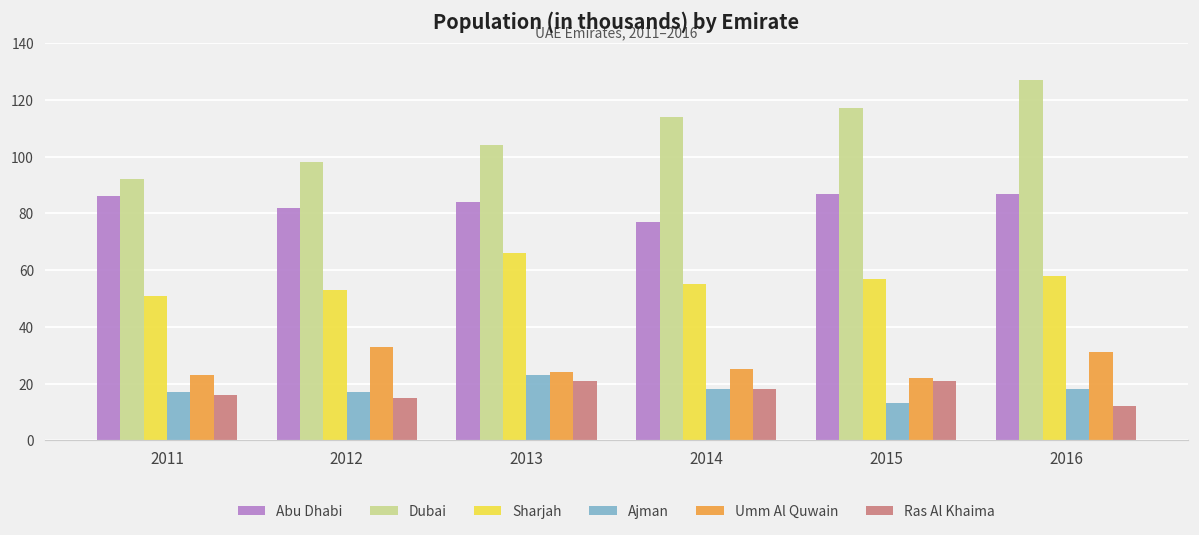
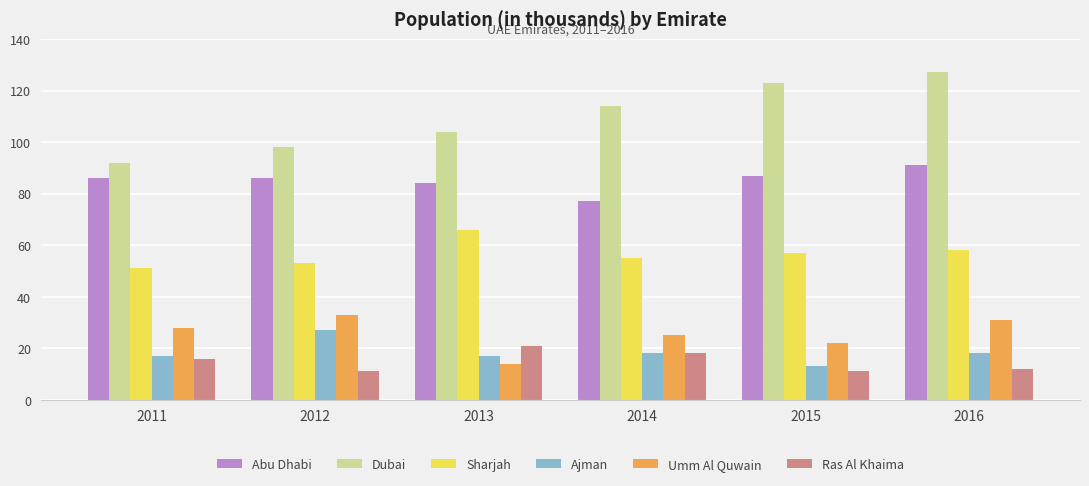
  {
    "Abu Dhabi": {
      "2011": 86,
-     "2012": 82,
+     "2012": 86,
      "2013": 84,
      "2014": 77,
      "2015": 87,
-     "2016": 87
+     "2016": 91
    },
    "Dubai": {
      "2011": 92,
      "2012": 98,
      "2013": 104,
      "2014": 114,
-     "2015": 117,
+     "2015": 123,
      "2016": 127
    },
    "Sharjah": {
      "2011": 51,
      "2012": 53,
      "2013": 66,
      "2014": 55,
      "2015": 57,
      "2016": 58
    },
    "Ajman": {
      "2011": 17,
-     "2012": 17,
-     "2013": 23,
+     "2012": 27,
+     "2013": 17,
      "2014": 18,
      "2015": 13,
      "2016": 18
    },
    "Umm Al Quwain": {
-     "2011": 23,
+     "2011": 28,
      "2012": 33,
-     "2013": 24,
+     "2013": 14,
      "2014": 25,
      "2015": 22,
      "2016": 31
    },
    "Ras Al Khaima": {
      "2011": 16,
-     "2012": 15,
+     "2012": 11,
      "2013": 21,
      "2014": 18,
-     "2015": 21,
+     "2015": 11,
      "2016": 12
    }
  }
